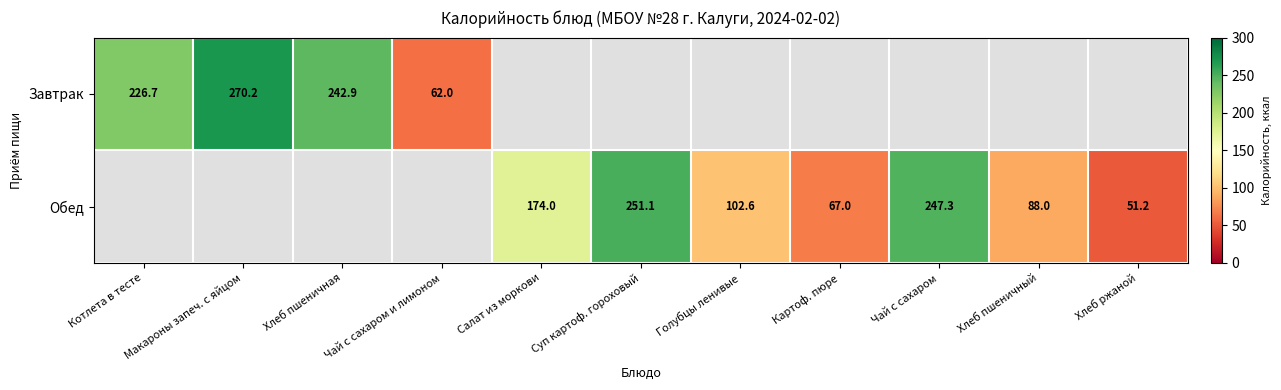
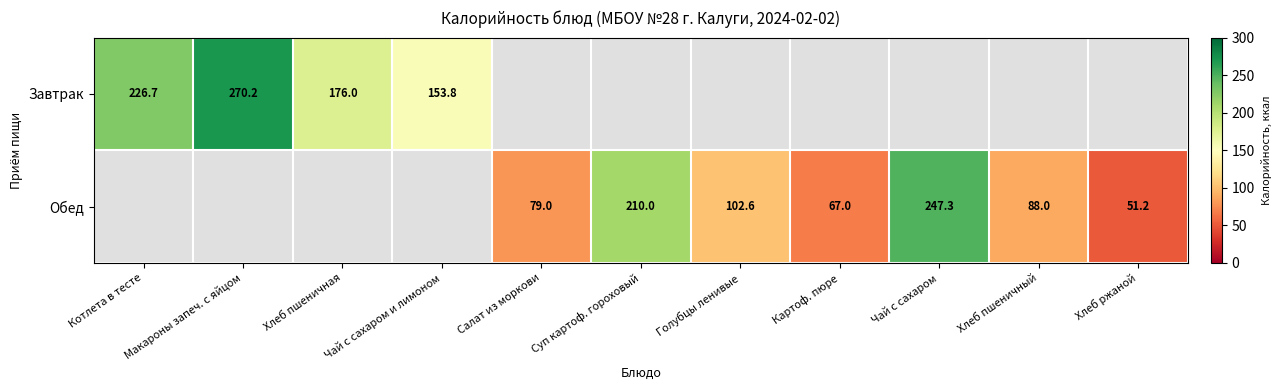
  {
    "Завтрак": {
      "Котлета в тесте": 226.7,
      "Макароны запеч. с яйцом": 270.2,
-     "Хлеб пшеничная": 242.9,
-     "Чай с сахаром и лимоном": 62.0
+     "Хлеб пшеничная": 176.0,
+     "Чай с сахаром и лимоном": 153.8
    },
    "Обед": {
-     "Салат из моркови": 174.0,
-     "Суп картоф. гороховый": 251.1,
+     "Салат из моркови": 79.0,
+     "Суп картоф. гороховый": 210.0,
      "Голубцы ленивые": 102.6,
      "Картоф. пюре": 67.0,
      "Чай с сахаром": 247.3,
      "Хлеб пшеничный": 88.0,
      "Хлеб ржаной": 51.2
    }
  }
